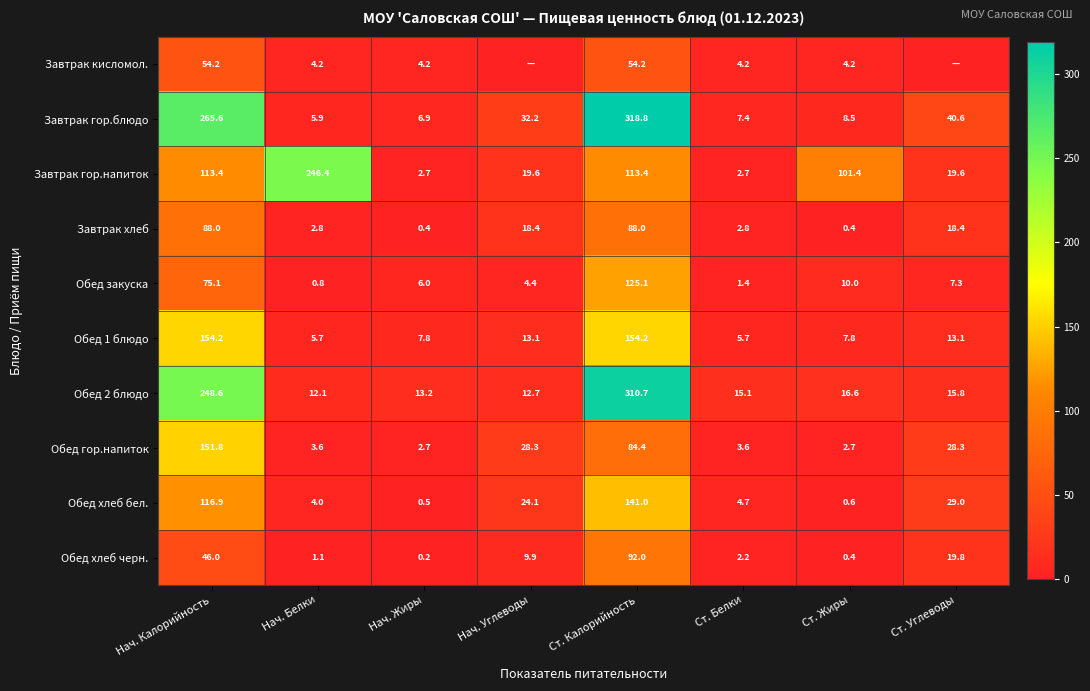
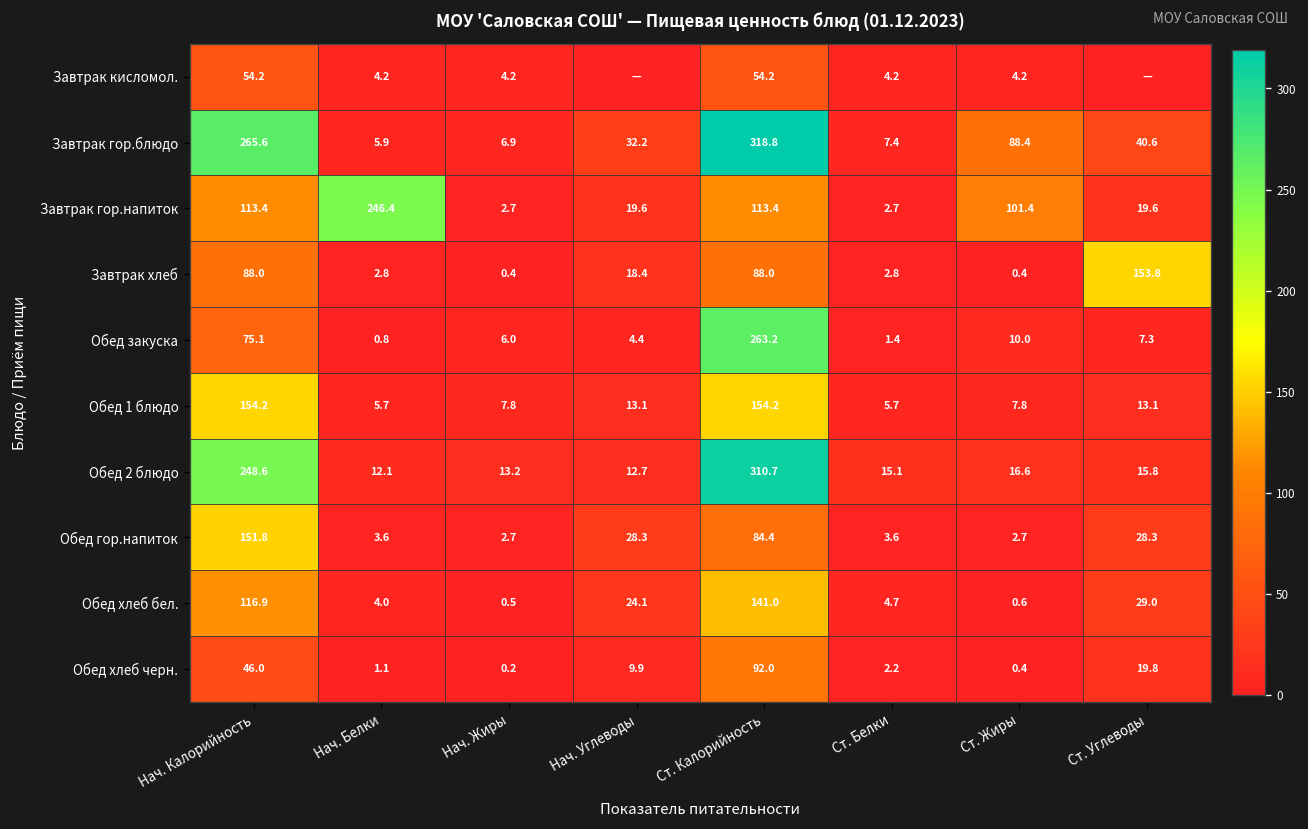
  {
    "Завтрак кисломол.": {
      "Нач. Калорийность": 54.2,
      "Нач. Белки": 4.2,
      "Нач. Жиры": 4.2,
      "Ст. Калорийность": 54.2,
      "Ст. Белки": 4.2,
      "Ст. Жиры": 4.2
    },
    "Завтрак гор.блюдо": {
      "Нач. Калорийность": 265.6,
      "Нач. Белки": 5.9,
      "Нач. Жиры": 6.9,
      "Нач. Углеводы": 32.2,
      "Ст. Калорийность": 318.8,
      "Ст. Белки": 7.4,
-     "Ст. Жиры": 8.5,
+     "Ст. Жиры": 88.4,
      "Ст. Углеводы": 40.6
    },
    "Завтрак гор.напиток": {
      "Нач. Калорийность": 113.4,
      "Нач. Белки": 246.4,
      "Нач. Жиры": 2.7,
      "Нач. Углеводы": 19.6,
      "Ст. Калорийность": 113.4,
      "Ст. Белки": 2.7,
      "Ст. Жиры": 101.4,
      "Ст. Углеводы": 19.6
    },
    "Завтрак хлеб": {
      "Нач. Калорийность": 88.0,
      "Нач. Белки": 2.8,
      "Нач. Жиры": 0.4,
      "Нач. Углеводы": 18.4,
      "Ст. Калорийность": 88.0,
      "Ст. Белки": 2.8,
      "Ст. Жиры": 0.4,
-     "Ст. Углеводы": 18.4
+     "Ст. Углеводы": 153.8
    },
    "Обед закуска": {
      "Нач. Калорийность": 75.1,
      "Нач. Белки": 0.8,
      "Нач. Жиры": 6.0,
      "Нач. Углеводы": 4.4,
-     "Ст. Калорийность": 125.1,
+     "Ст. Калорийность": 263.2,
      "Ст. Белки": 1.4,
      "Ст. Жиры": 10.0,
      "Ст. Углеводы": 7.3
    },
    "Обед 1 блюдо": {
      "Нач. Калорийность": 154.2,
      "Нач. Белки": 5.7,
      "Нач. Жиры": 7.8,
      "Нач. Углеводы": 13.1,
      "Ст. Калорийность": 154.2,
      "Ст. Белки": 5.7,
      "Ст. Жиры": 7.8,
      "Ст. Углеводы": 13.1
    },
    "Обед 2 блюдо": {
      "Нач. Калорийность": 248.6,
      "Нач. Белки": 12.1,
      "Нач. Жиры": 13.2,
      "Нач. Углеводы": 12.7,
      "Ст. Калорийность": 310.7,
      "Ст. Белки": 15.1,
      "Ст. Жиры": 16.6,
      "Ст. Углеводы": 15.8
    },
    "Обед гор.напиток": {
      "Нач. Калорийность": 151.8,
      "Нач. Белки": 3.6,
      "Нач. Жиры": 2.7,
      "Нач. Углеводы": 28.3,
      "Ст. Калорийность": 84.4,
      "Ст. Белки": 3.6,
      "Ст. Жиры": 2.7,
      "Ст. Углеводы": 28.3
    },
    "Обед хлеб бел.": {
      "Нач. Калорийность": 116.9,
      "Нач. Белки": 4.0,
      "Нач. Жиры": 0.5,
      "Нач. Углеводы": 24.1,
      "Ст. Калорийность": 141.0,
      "Ст. Белки": 4.7,
      "Ст. Жиры": 0.6,
      "Ст. Углеводы": 29.0
    },
    "Обед хлеб черн.": {
      "Нач. Калорийность": 46.0,
      "Нач. Белки": 1.1,
      "Нач. Жиры": 0.2,
      "Нач. Углеводы": 9.9,
      "Ст. Калорийность": 92.0,
      "Ст. Белки": 2.2,
      "Ст. Жиры": 0.4,
      "Ст. Углеводы": 19.8
    }
  }
